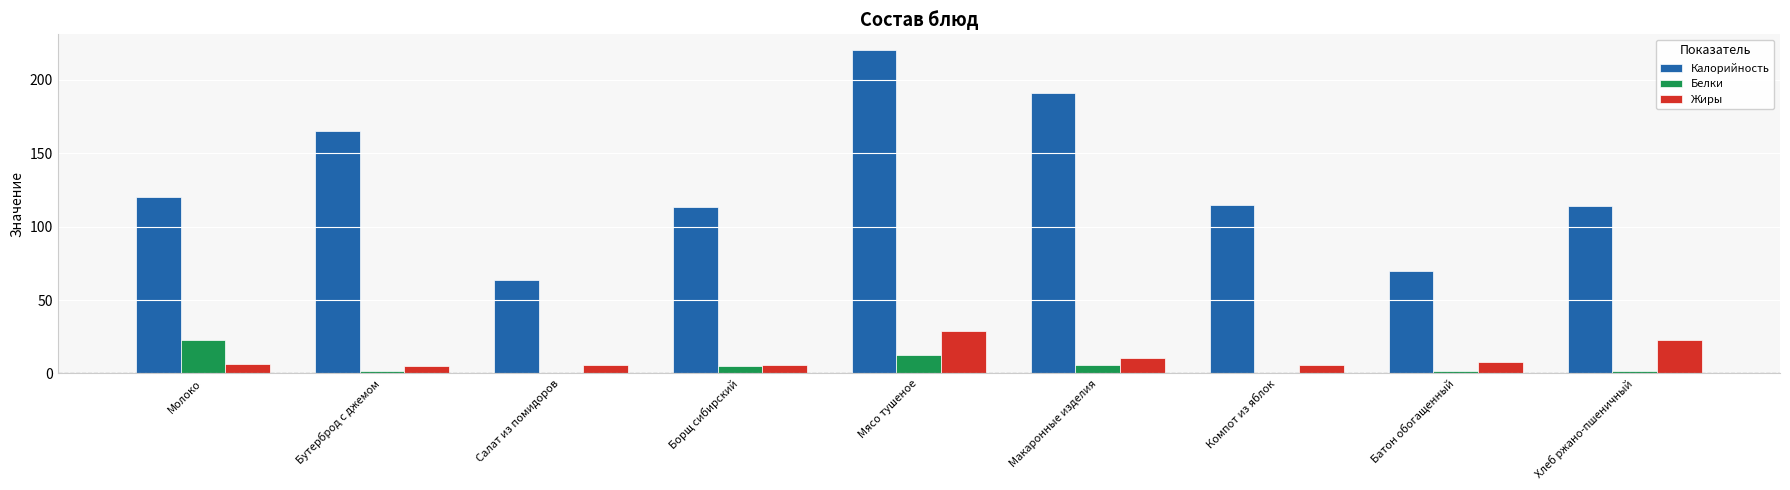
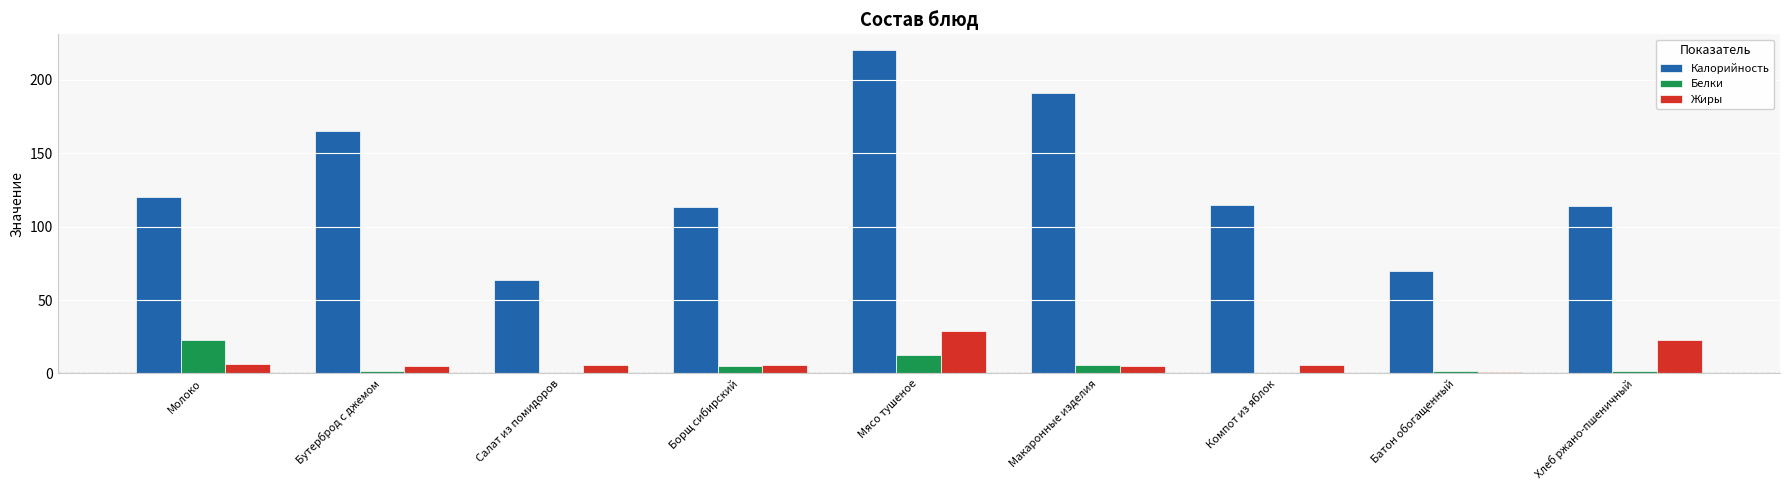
  {
    "Калорийность": {
      "Молоко": 120,
      "Бутерброд с джемом": 165,
      "Салат из помидоров": 64,
      "Борщ сибирский": 114,
      "Мясо тушеное": 220,
      "Макаронные изделия": 191,
      "Компот из яблок": 115,
      "Батон обогащенный": 70,
      "Хлеб ржано-пшеничный": 114
    },
    "Белки": {
      "Молоко": 23,
      "Борщ сибирский": 5,
      "Мясо тушеное": 13,
      "Макаронные изделия": 6,
      "Батон обогащенный": 2,
      "Хлеб ржано-пшеничный": 2
    },
    "Жиры": {
      "Молоко": 6,
      "Бутерброд с джемом": 5,
      "Салат из помидоров": 6,
      "Борщ сибирский": 6,
      "Мясо тушеное": 29,
-     "Макаронные изделия": 11,
+     "Макаронные изделия": 5,
      "Компот из яблок": 6,
-     "Батон обогащенный": 8,
+     "Батон обогащенный": 1,
      "Хлеб ржано-пшеничный": 23
    }
  }
